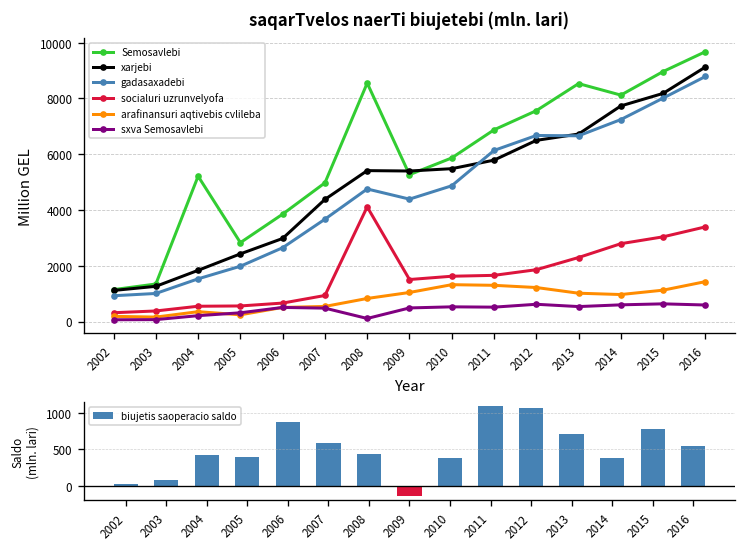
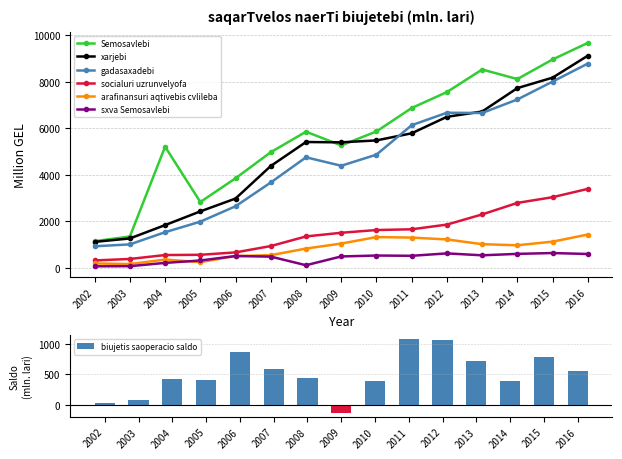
  {
    "saqarTvelos naerTi biujetebi (mln. lari)": {
      "Semosavlebi": {
        "2004": 5200,
        "2005": 2800,
        "2006": 3900,
        "2007": 5000,
-       "2008": 8500,
+       "2008": 5900,
        "2009": 5300,
        "2010": 5900,
        "2011": 6900,
        "2012": 7600,
        "2013": 8500,
        "2014": 8100,
        "2015": 9000,
        "2016": 9700
      },
      "xarjebi": {
        "2004": 1800,
        "2005": 2400,
        "2006": 3000,
        "2007": 4400,
        "2008": 5400,
        "2009": 5400,
        "2010": 5500,
        "2011": 5800,
        "2012": 6500,
        "2014": 7700,
        "2015": 8200,
        "2016": 9100
      },
      "gadasaxadebi": {
        "2002": 900,
        "2003": 1000,
        "2004": 1500,
        "2005": 2000,
        "2006": 2600,
        "2007": 3700,
        "2008": 4800,
        "2009": 4400,
        "2010": 4900,
        "2011": 6100,
        "2012": 6700,
        "2014": 7200,
        "2015": 8000,
        "2016": 8800
      },
      "socialuri uzrunvelyofa": {
        "2002": 300,
        "2003": 400,
        "2004": 500,
        "2005": 600,
        "2006": 700,
        "2007": 900,
-       "2008": 4100,
+       "2008": 1300,
        "2009": 1500,
        "2010": 1600,
        "2011": 1700,
        "2012": 1900,
        "2013": 2300,
        "2014": 2800,
        "2015": 3000,
        "2016": 3400
      },
      "arafinansuri aqtivebis cvlileba": {
        "2002": 200,
        "2004": 400,
        "2008": 800,
        "2009": 1000,
        "2010": 1300,
        "2011": 1300,
        "2012": 1200,
        "2013": 1000,
        "2014": 1000,
        "2015": 1100,
        "2016": 1400
      },
      "sxva Semosavlebi": {
        "2002": 100,
        "2004": 200,
        "2008": 100,
        "2009": 500,
        "2010": 500,
        "2011": 500,
        "2012": 600,
        "2013": 500,
        "2014": 600,
        "2015": 600,
        "2016": 600
      }
    }
  }
